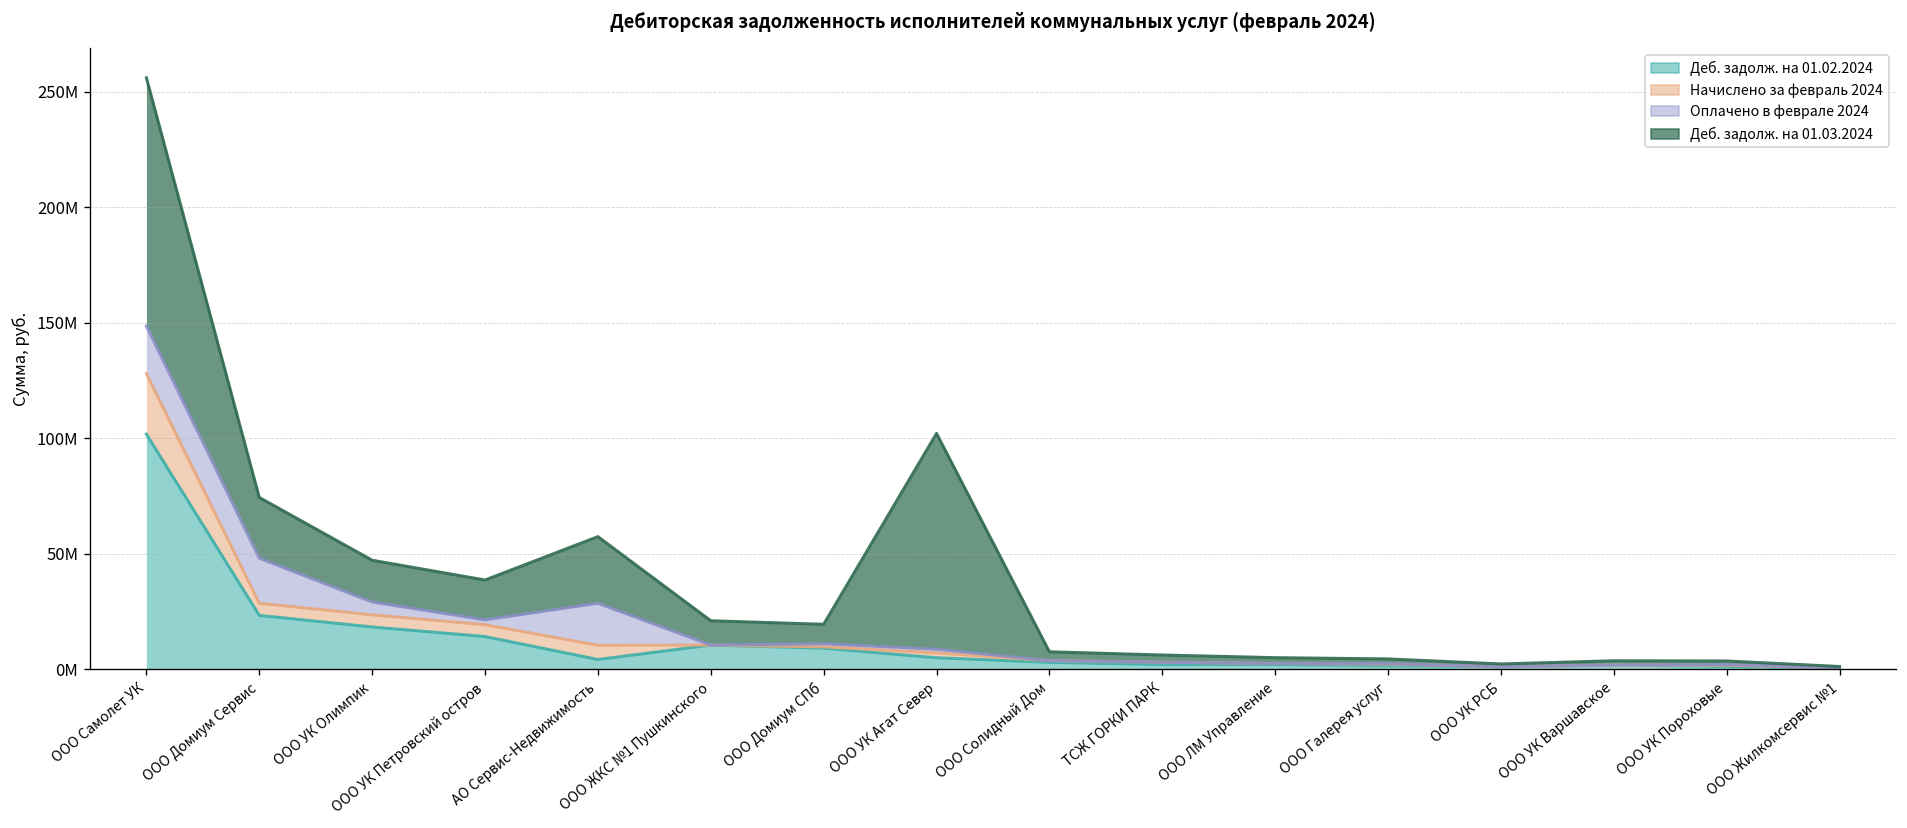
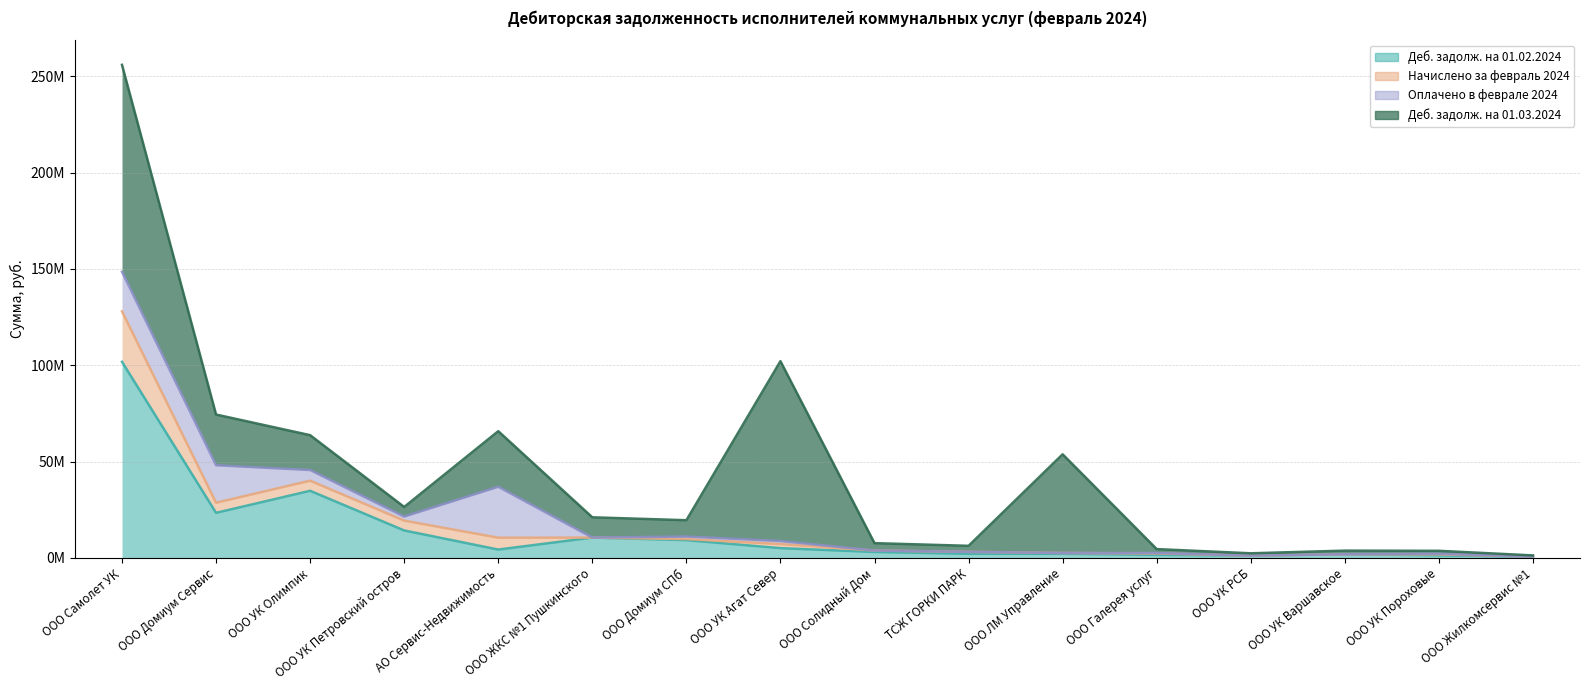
  {
    "Деб. задолж. на 01.02.2024": {
      "ООО Самолет УК": 102000000,
      "ООО Домиум Сервис": 23000000,
-     "ООО УК Олимпик": 18000000,
+     "ООО УК Олимпик": 35000000,
      "ООО УК Петровский остров": 14000000,
      "АО Сервис-Недвижимость": 4000000,
      "ООО УК Агат Север": 5000000
    },
    "Начислено за февраль 2024": {
      "ООО Самолет УК": 26000000,
      "ООО Домиум Сервис": 5000000,
      "ООО УК Олимпик": 5000000,
      "ООО УК Петровский остров": 5000000,
      "АО Сервис-Недвижимость": 6000000,
      "ООО УК Агат Север": 2000000
    },
    "Оплачено в феврале 2024": {
      "ООО Самолет УК": 21000000,
      "ООО Домиум Сервис": 19000000,
      "ООО УК Олимпик": 6000000,
      "ООО УК Петровский остров": 2000000,
-     "АО Сервис-Недвижимость": 18000000,
+     "АО Сервис-Недвижимость": 26000000,
      "ООО УК Агат Север": 2000000
    },
    "Деб. задолж. на 01.03.2024": {
      "ООО Самолет УК": 107000000,
      "ООО Домиум Сервис": 26000000,
      "ООО УК Олимпик": 18000000,
-     "ООО УК Петровский остров": 17000000,
+     "ООО УК Петровский остров": 5000000,
      "АО Сервис-Недвижимость": 29000000,
      "ООО ЖКС №1 Пушкинского": 11000000,
      "ООО Домиум СПб": 8000000,
      "ООО УК Агат Север": 93000000,
      "ООО Солидный Дом": 4000000,
      "ТСЖ ГОРКИ ПАРК": 3000000,
-     "ООО ЛМ Управление": 3000000,
+     "ООО ЛМ Управление": 51000000,
      "ООО Галерея услуг": 2000000,
      "ООО УК Варшавское": 2000000,
      "ООО УК Пороховые": 2000000
    }
  }
